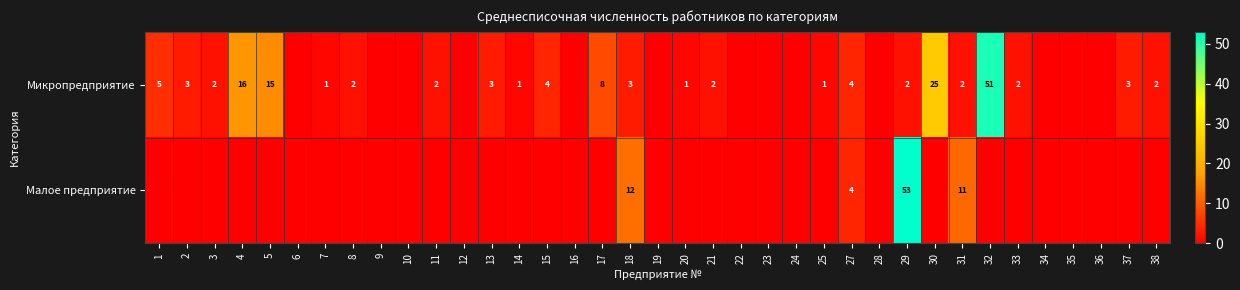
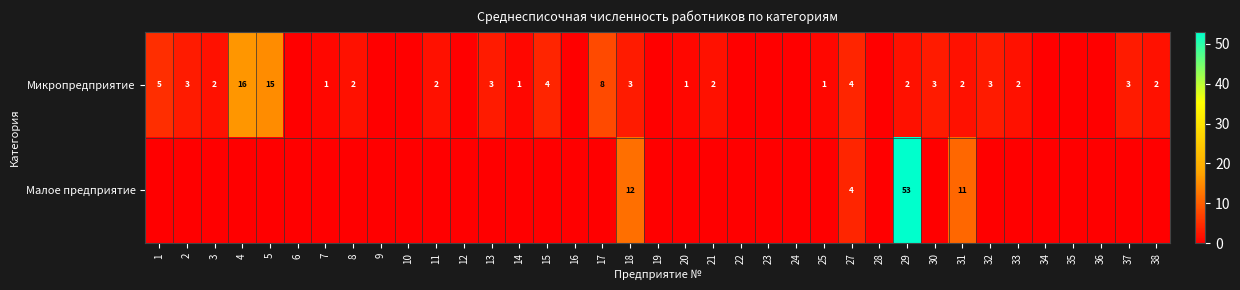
  {
    "Микропредприятие": {
      "1": 5,
      "2": 3,
      "3": 2,
      "4": 16,
      "5": 15,
      "7": 1,
      "8": 2,
      "11": 2,
      "13": 3,
      "14": 1,
      "15": 4,
      "17": 8,
      "18": 3,
      "20": 1,
      "21": 2,
      "25": 1,
      "27": 4,
      "29": 2,
-     "30": 25,
+     "30": 3,
      "31": 2,
-     "32": 51,
+     "32": 3,
      "33": 2,
      "37": 3,
      "38": 2
    },
    "Малое предприятие": {
      "18": 12,
      "27": 4,
      "29": 53,
      "31": 11
    }
  }
